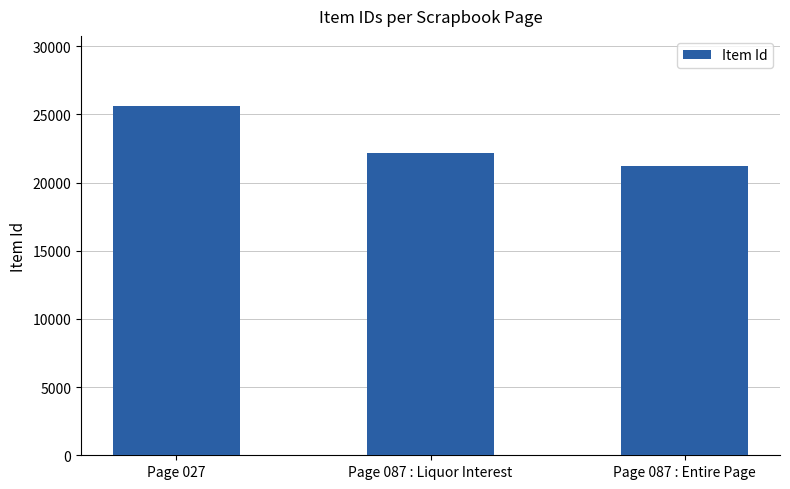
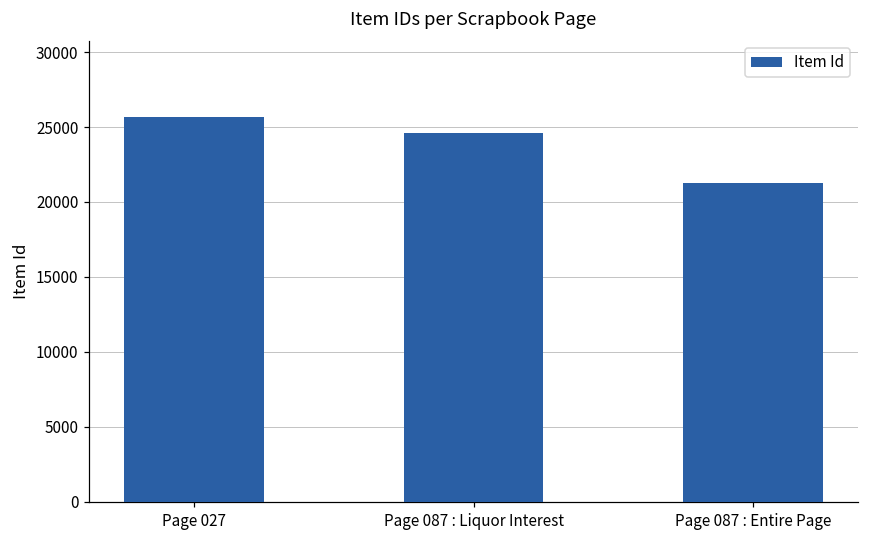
  {
    "Page 027": 25600,
-   "Page 087 : Liquor Interest": 22200,
+   "Page 087 : Liquor Interest": 24600,
    "Page 087 : Entire Page": 21200
  }
